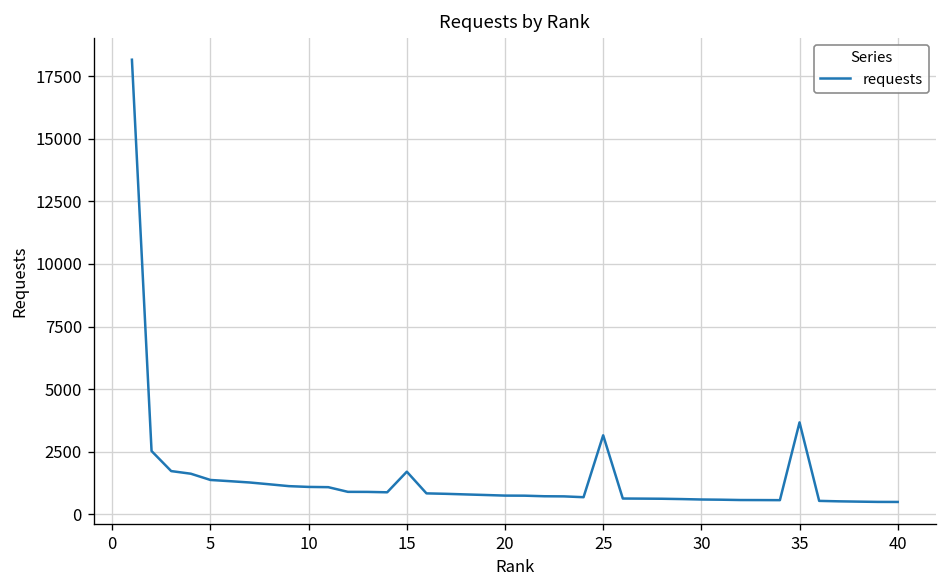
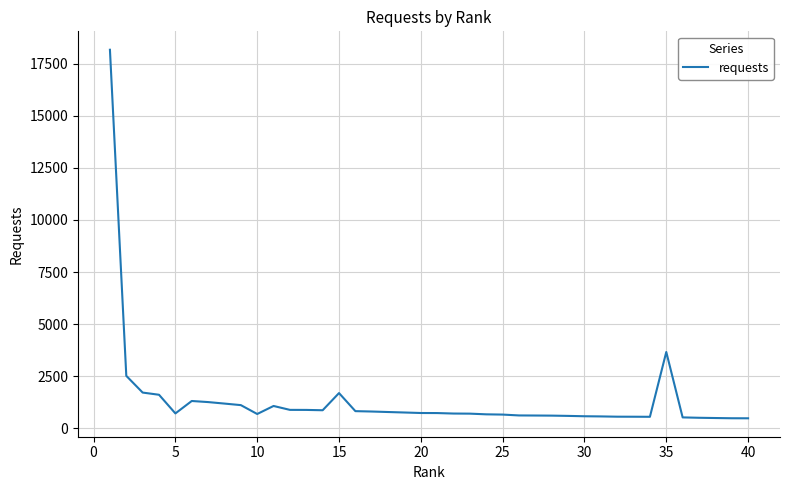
  {
-   "5": 1400,
-   "10": 1100,
+   "5": 700,
+   "10": 700,
    "15": 1700,
    "20": 700,
-   "25": 3200,
+   "25": 700,
    "30": 600,
    "35": 3700,
    "40": 500
  }
